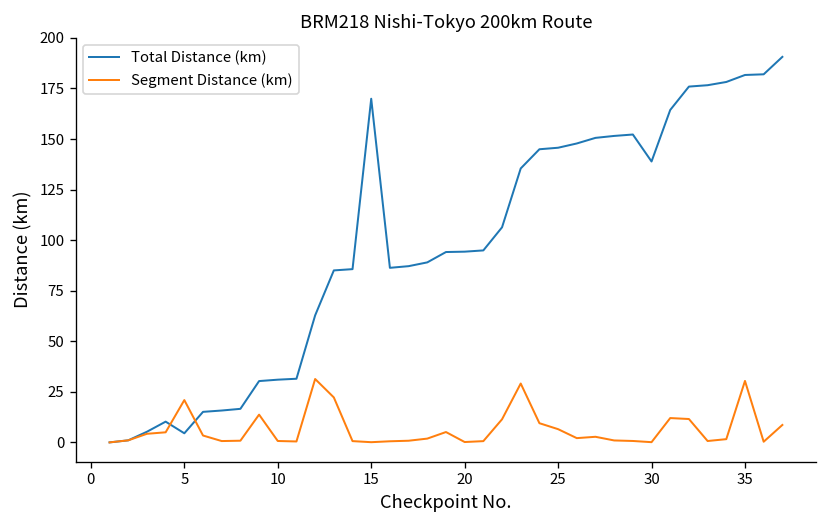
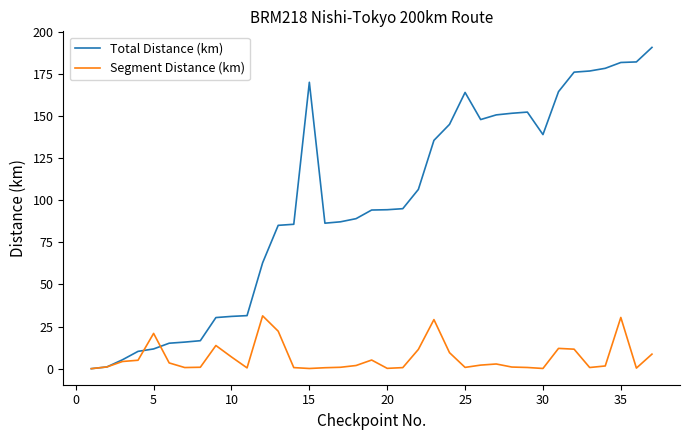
  {
    "Total Distance (km)": {
-     "5": 5,
+     "5": 12,
      "10": 31,
      "15": 170,
      "20": 94,
-     "25": 146,
+     "25": 164,
      "30": 139,
      "35": 182
    },
    "Segment Distance (km)": {
      "5": 21,
-     "10": 1,
+     "10": 7,
      "15": 0,
      "20": 0,
-     "25": 7,
+     "25": 1,
      "30": 0,
      "35": 30
    }
  }
